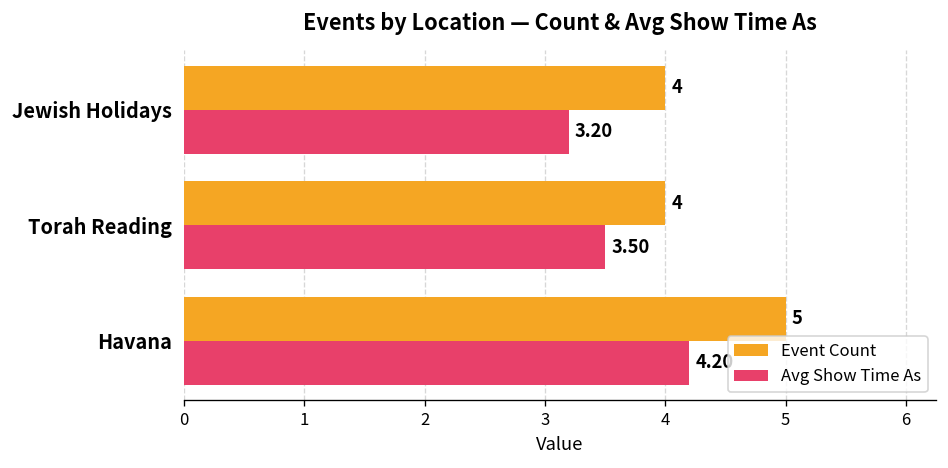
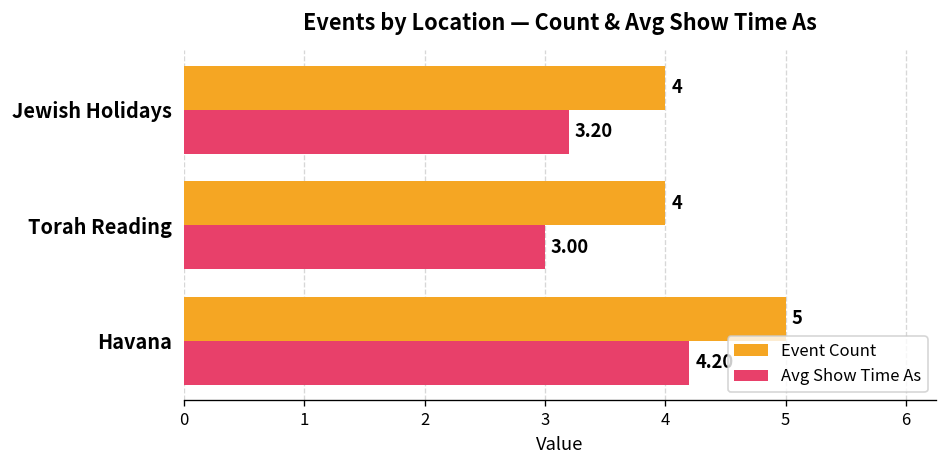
  {
    "Event Count": {
      "Jewish Holidays": 4,
      "Torah Reading": 4,
      "Havana": 5
    },
    "Avg Show Time As": {
      "Jewish Holidays": 3.20,
-     "Torah Reading": 3.50
+     "Torah Reading": 3.00
    }
  }
